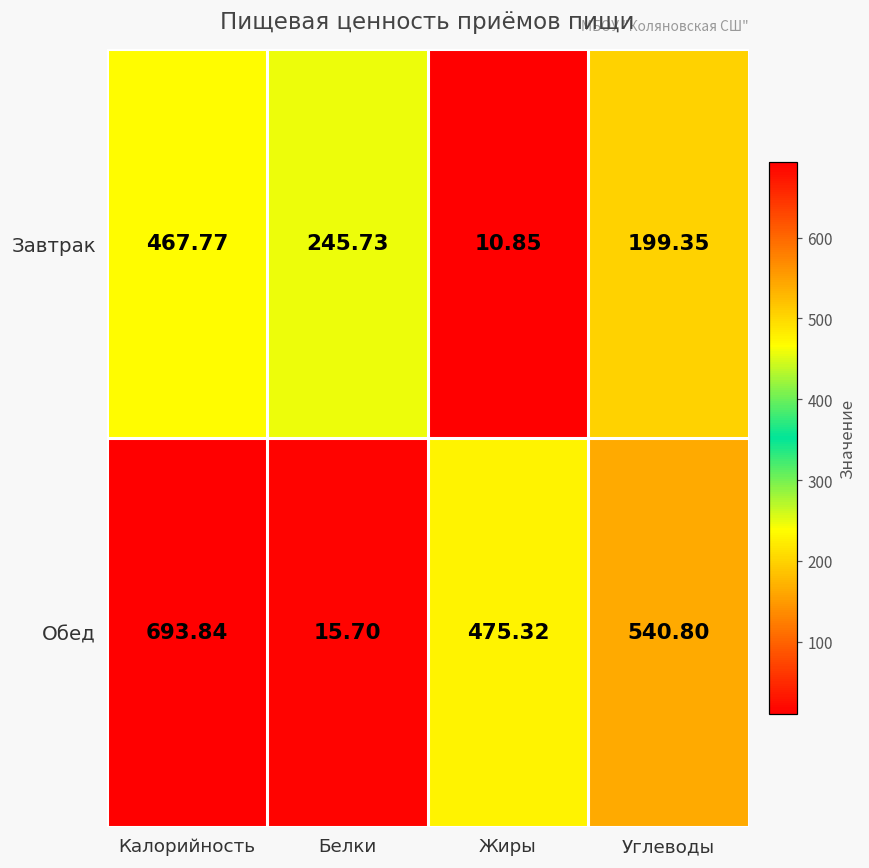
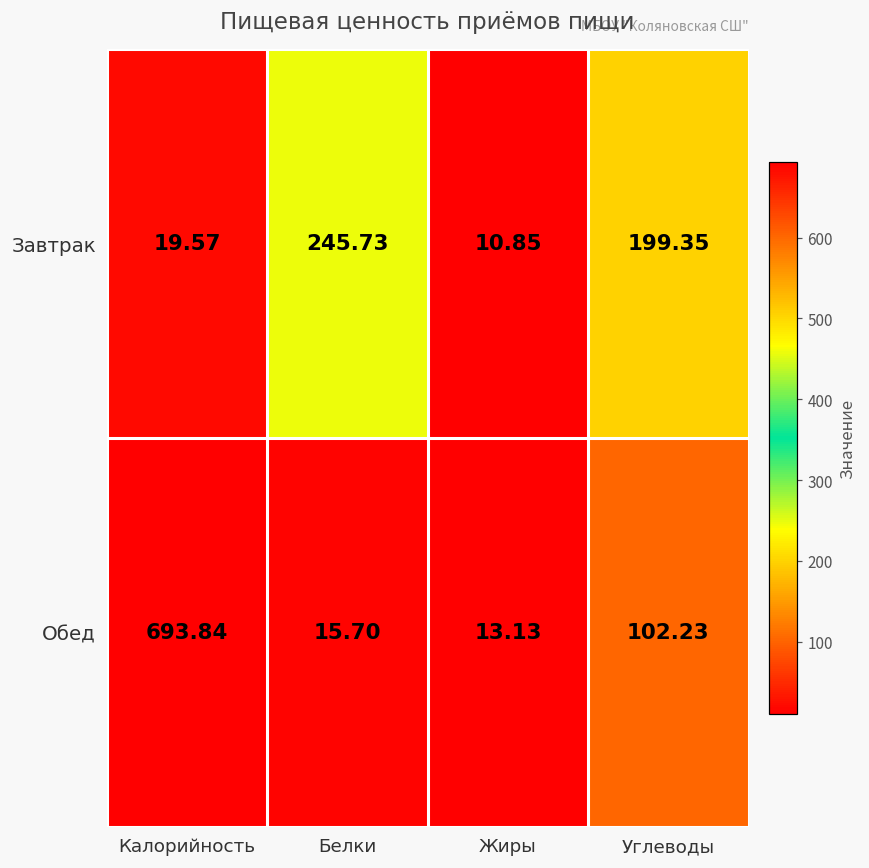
  {
    "Завтрак": {
-     "Калорийность": 467.77,
+     "Калорийность": 19.57,
      "Белки": 245.73,
      "Жиры": 10.85,
      "Углеводы": 199.35
    },
    "Обед": {
      "Калорийность": 693.84,
      "Белки": 15.70,
-     "Жиры": 475.32,
-     "Углеводы": 540.80
+     "Жиры": 13.13,
+     "Углеводы": 102.23
    }
  }
